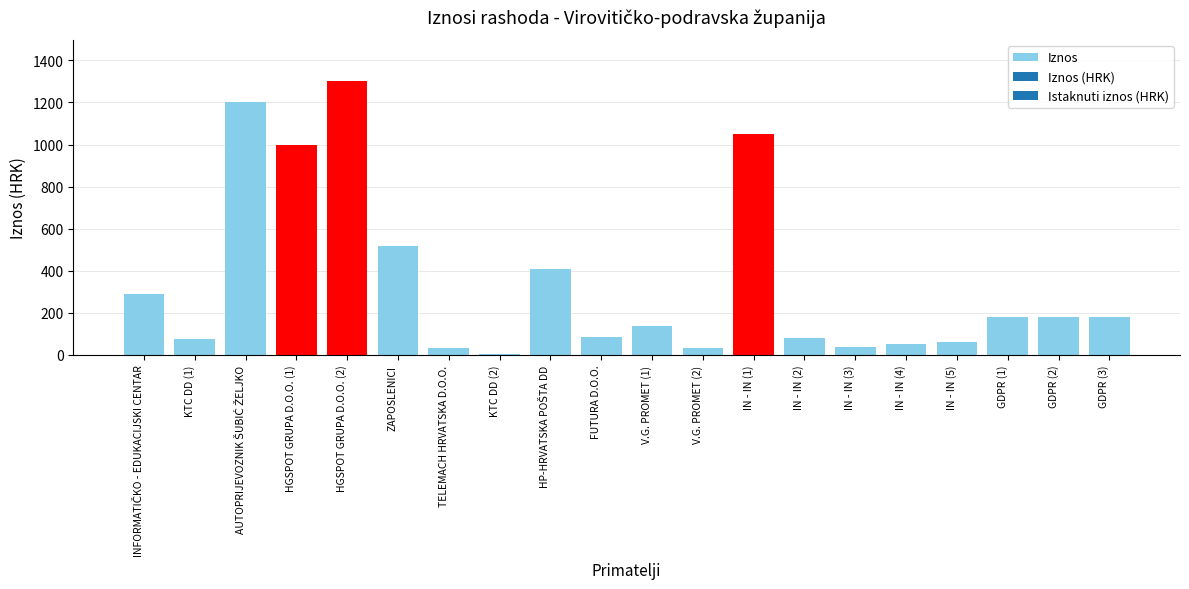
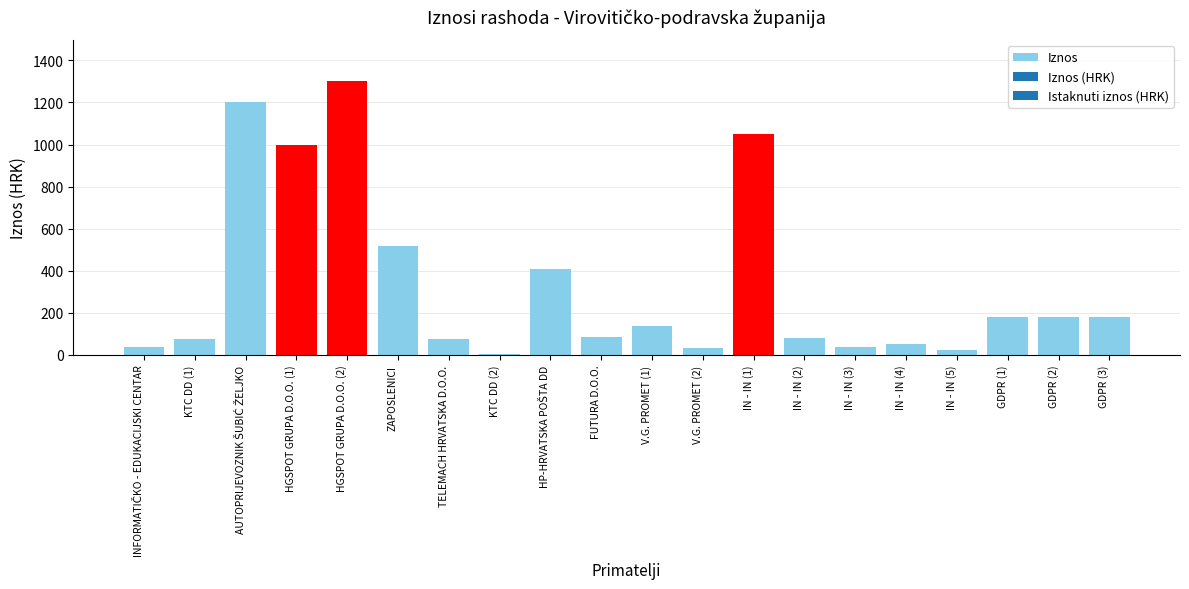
  {
-   "INFORMATIČKO - EDUKACIJSKI CENTAR": 290,
+   "INFORMATIČKO - EDUKACIJSKI CENTAR": 40,
    "KTC DD (1)": 70,
    "AUTOPRIJEVOZNIK ŠUBIĆ ŽELJKO": 1200,
    "HGSPOT GRUPA D.O.O. (1)": 1000,
    "HGSPOT GRUPA D.O.O. (2)": 1300,
    "ZAPOSLENICI": 520,
-   "TELEMACH HRVATSKA D.O.O.": 30,
+   "TELEMACH HRVATSKA D.O.O.": 80,
    "HP-HRVATSKA POŠTA DD": 410,
    "FUTURA D.O.O.": 90,
    "V.G. PROMET (1)": 140,
    "V.G. PROMET (2)": 30,
    "IN - IN (1)": 1050,
    "IN - IN (2)": 80,
    "IN - IN (3)": 40,
    "IN - IN (4)": 50,
-   "IN - IN (5)": 60,
+   "IN - IN (5)": 20,
    "GDPR (1)": 180,
    "GDPR (2)": 180,
    "GDPR (3)": 180
  }
